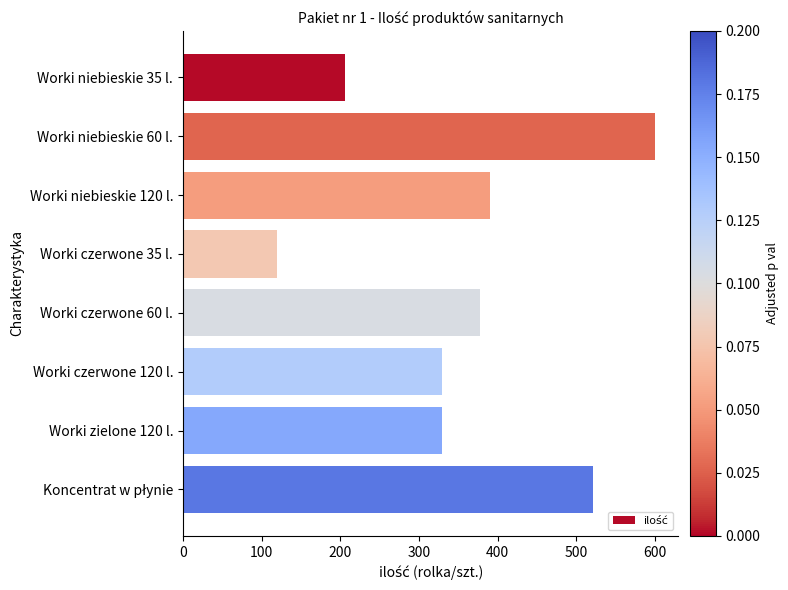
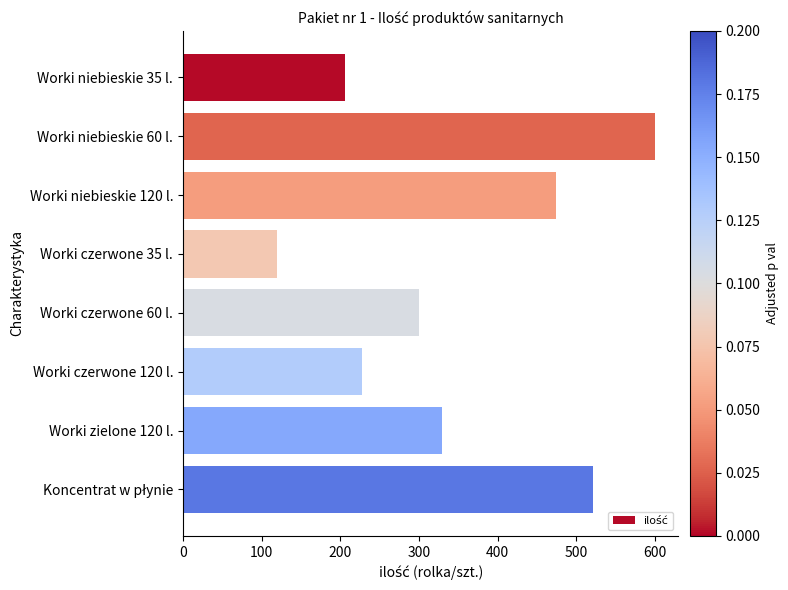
  {
    "Worki niebieskie 35 l.": 210,
    "Worki niebieskie 60 l.": 600,
-   "Worki niebieskie 120 l.": 390,
+   "Worki niebieskie 120 l.": 470,
    "Worki czerwone 35 l.": 120,
-   "Worki czerwone 60 l.": 380,
-   "Worki czerwone 120 l.": 330,
+   "Worki czerwone 60 l.": 300,
+   "Worki czerwone 120 l.": 230,
    "Worki zielone 120 l.": 330,
    "Koncentrat w płynie": 520
  }
